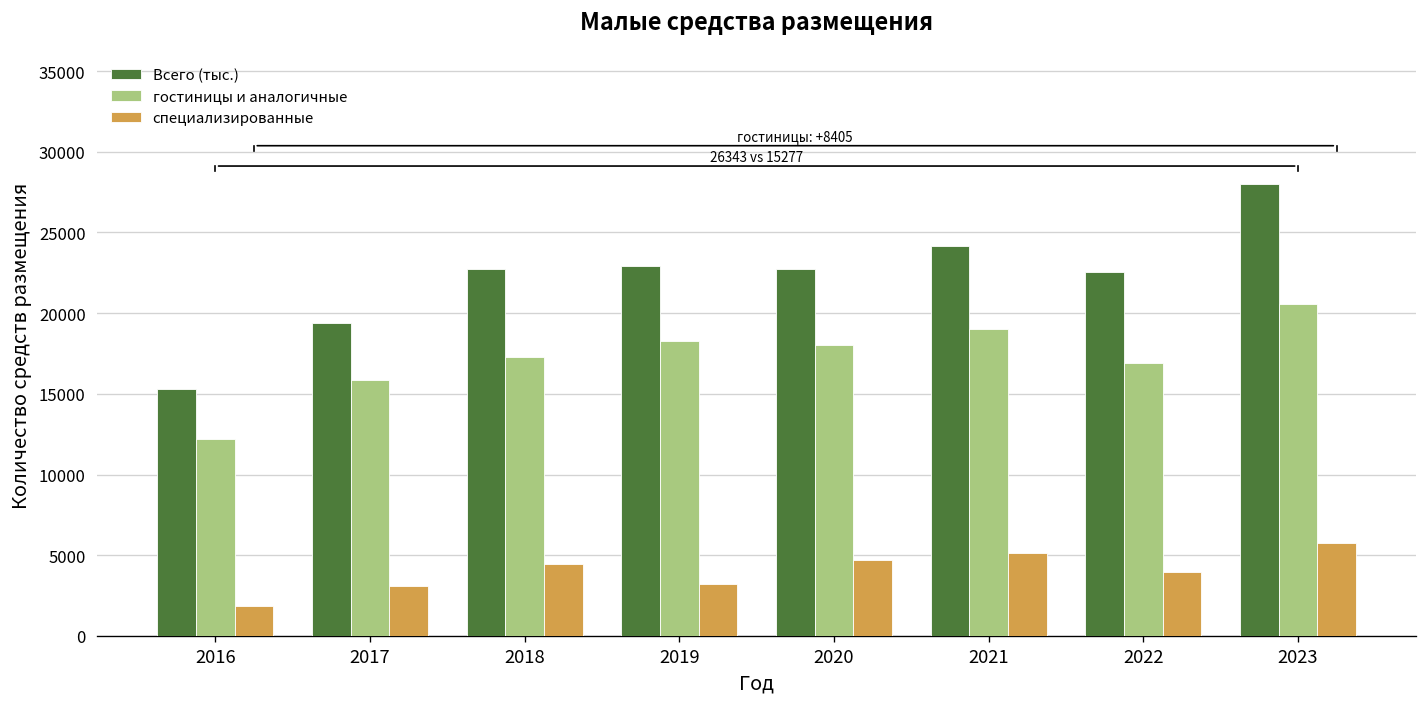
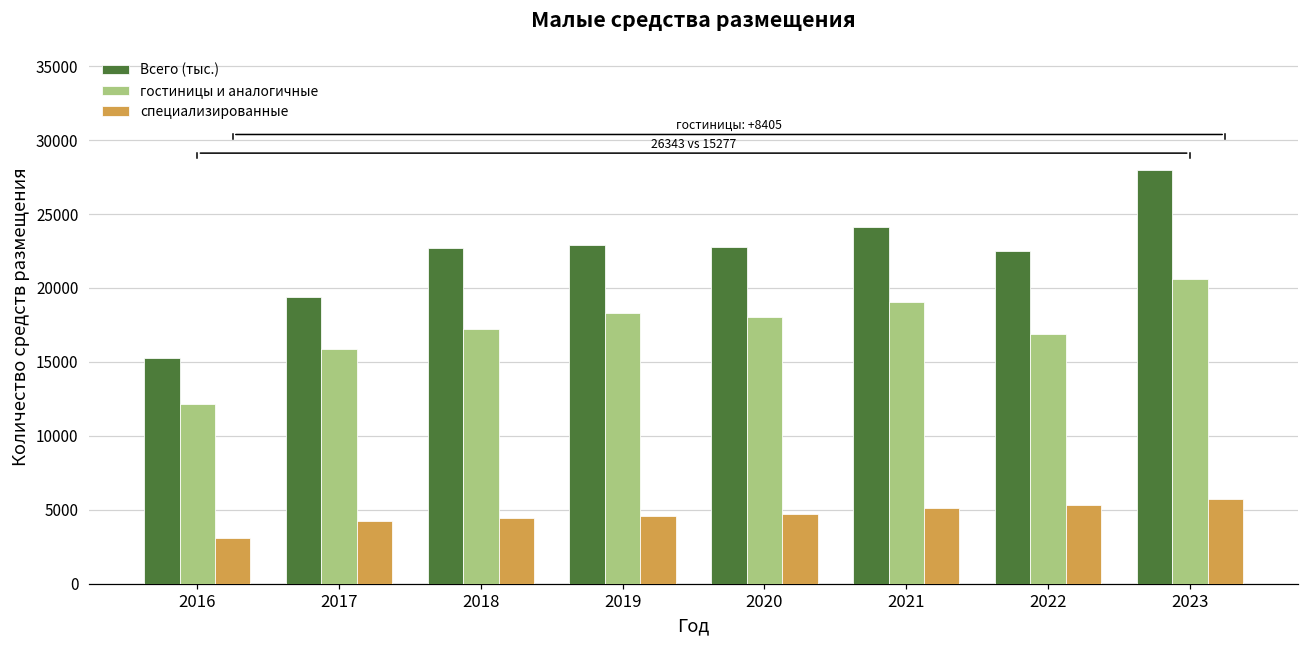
  {
    "Всего (тыс.)": {
      "2016": 15300,
      "2017": 19400,
      "2018": 22700,
      "2019": 22900,
      "2020": 22700,
      "2021": 24100,
      "2022": 22500,
      "2023": 28000
    },
    "гостиницы и аналогичные": {
      "2016": 12200,
      "2017": 15900,
      "2018": 17300,
      "2019": 18300,
      "2020": 18000,
      "2021": 19000,
      "2022": 16900,
      "2023": 20600
    },
    "специализированные": {
-     "2016": 1900,
-     "2017": 3100,
+     "2016": 3100,
+     "2017": 4300,
      "2018": 4400,
-     "2019": 3200,
+     "2019": 4600,
      "2020": 4700,
      "2021": 5100,
-     "2022": 4000,
+     "2022": 5300,
      "2023": 5800
    }
  }
